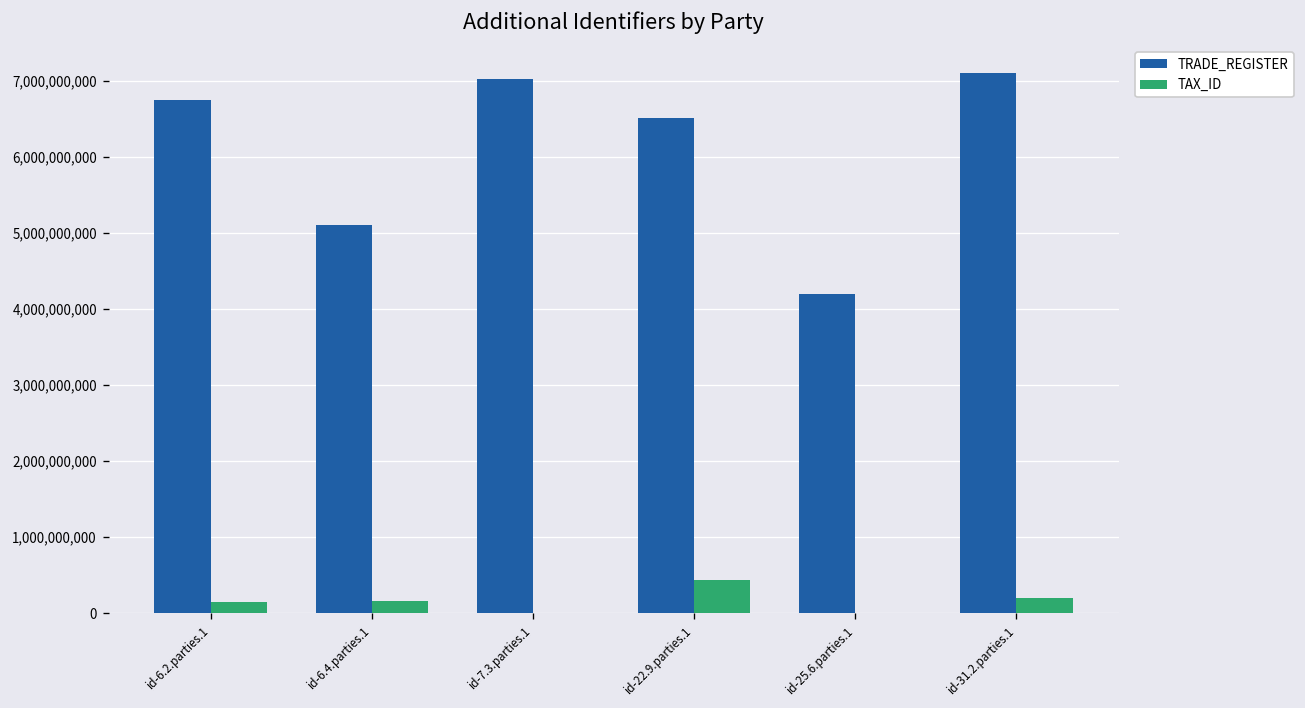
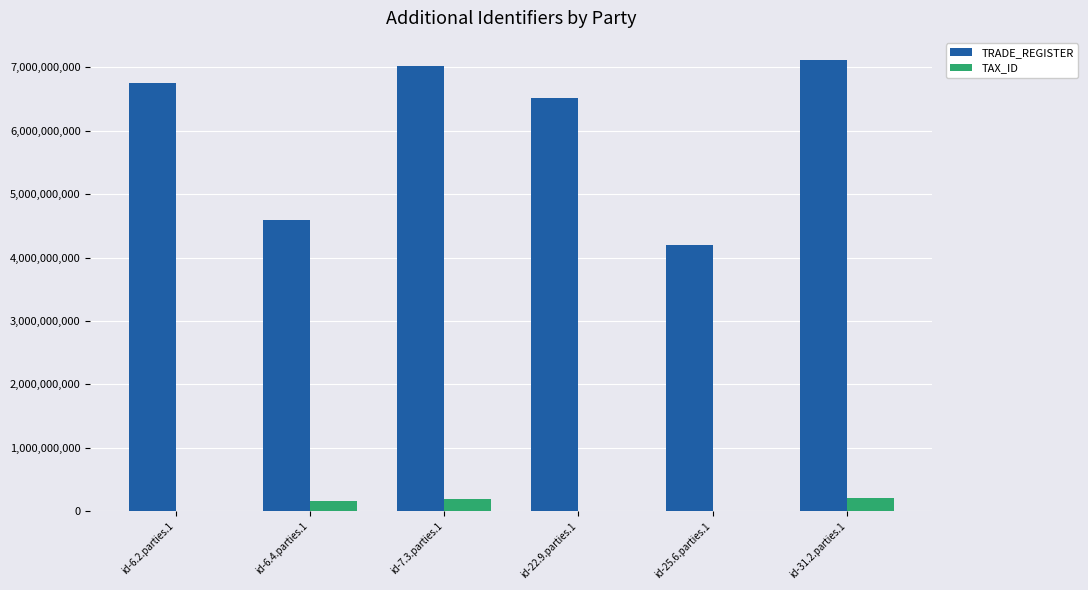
  {
    "TRADE_REGISTER": {
      "id-6.2.parties.1": "6,700,000,000",
-     "id-6.4.parties.1": "5,100,000,000",
+     "id-6.4.parties.1": "4,600,000,000",
      "id-7.3.parties.1": "7,000,000,000",
      "id-22.9.parties.1": "6,500,000,000",
      "id-25.6.parties.1": "4,200,000,000",
      "id-31.2.parties.1": "7,100,000,000"
    },
    "TAX_ID": {
-     "id-6.2.parties.1": "200,000,000",
+     "id-6.2.parties.1": "0",
      "id-6.4.parties.1": "200,000,000",
-     "id-7.3.parties.1": "0",
-     "id-22.9.parties.1": "400,000,000",
+     "id-7.3.parties.1": "200,000,000",
+     "id-22.9.parties.1": "0",
      "id-31.2.parties.1": "200,000,000"
    }
  }
